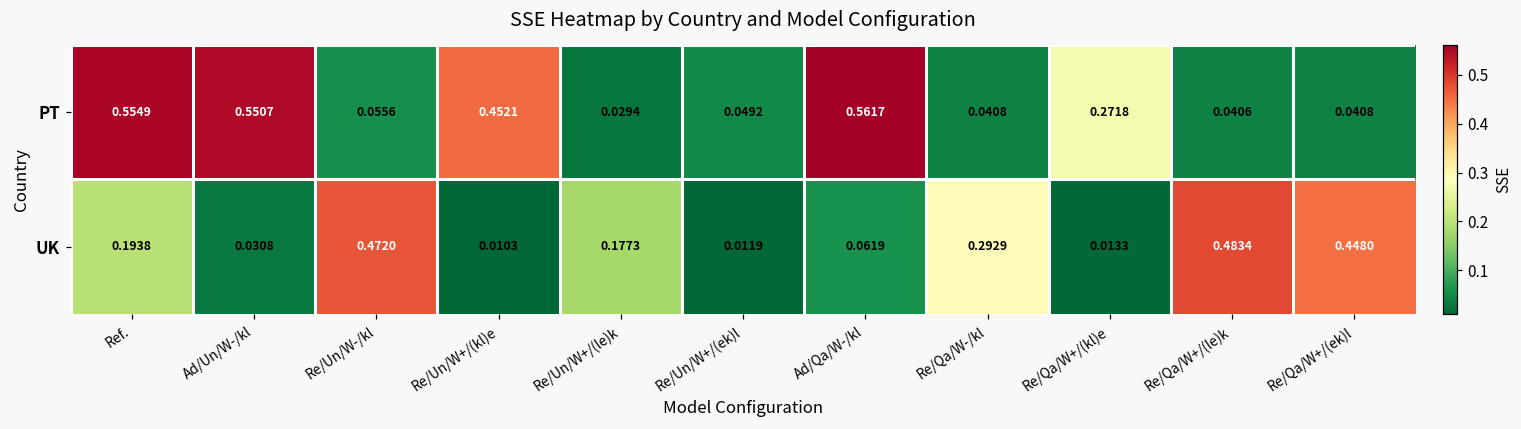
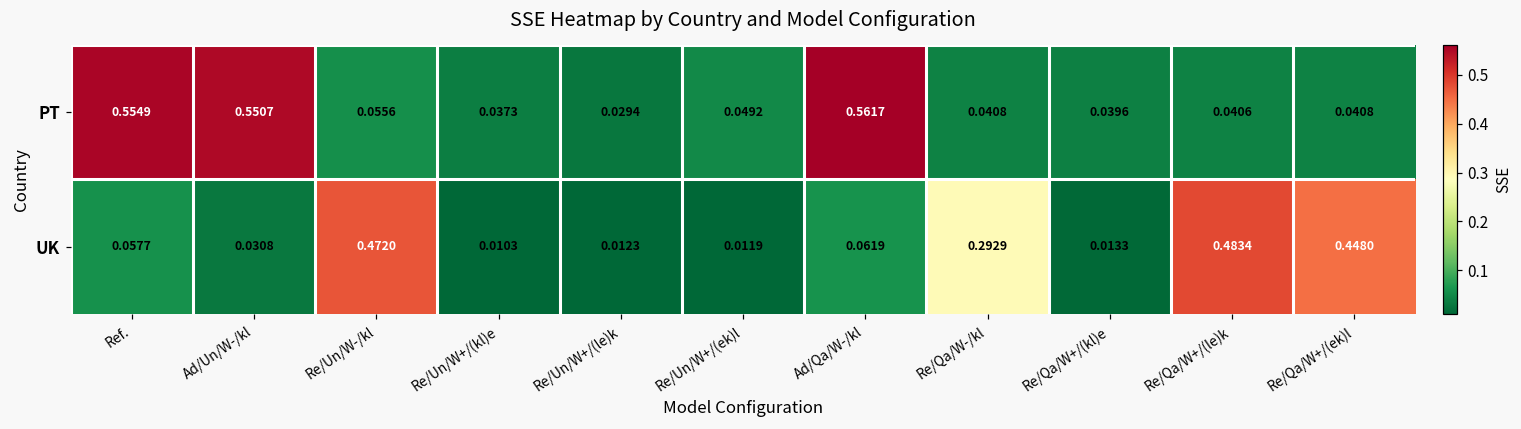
  {
    "PT": {
      "Ref.": 0.5549,
      "Ad/Un/W-/kl": 0.5507,
      "Re/Un/W-/kl": 0.0556,
-     "Re/Un/W+/(kl)e": 0.4521,
+     "Re/Un/W+/(kl)e": 0.0373,
      "Re/Un/W+/(le)k": 0.0294,
      "Re/Un/W+/(ek)l": 0.0492,
      "Ad/Qa/W-/kl": 0.5617,
      "Re/Qa/W-/kl": 0.0408,
-     "Re/Qa/W+/(kl)e": 0.2718,
+     "Re/Qa/W+/(kl)e": 0.0396,
      "Re/Qa/W+/(le)k": 0.0406,
      "Re/Qa/W+/(ek)l": 0.0408
    },
    "UK": {
-     "Ref.": 0.1938,
+     "Ref.": 0.0577,
      "Ad/Un/W-/kl": 0.0308,
      "Re/Un/W-/kl": 0.4720,
      "Re/Un/W+/(kl)e": 0.0103,
-     "Re/Un/W+/(le)k": 0.1773,
+     "Re/Un/W+/(le)k": 0.0123,
      "Re/Un/W+/(ek)l": 0.0119,
      "Ad/Qa/W-/kl": 0.0619,
      "Re/Qa/W-/kl": 0.2929,
      "Re/Qa/W+/(kl)e": 0.0133,
      "Re/Qa/W+/(le)k": 0.4834,
      "Re/Qa/W+/(ek)l": 0.4480
    }
  }
